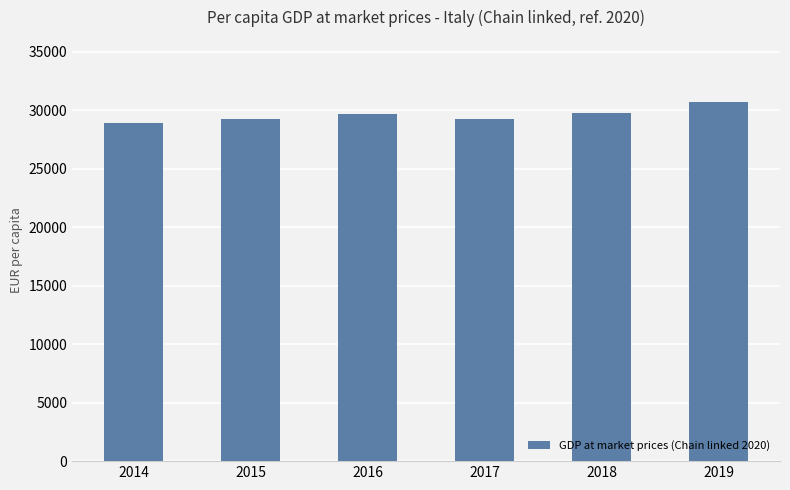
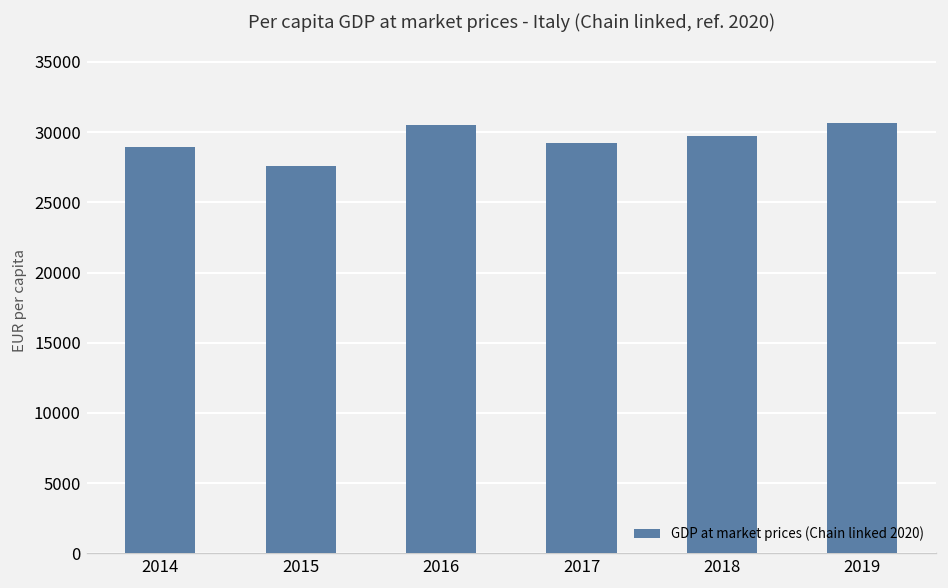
  {
    "2014": 28900,
-   "2015": 29200,
-   "2016": 29600,
+   "2015": 27600,
+   "2016": 30500,
    "2017": 29200,
    "2018": 29700,
    "2019": 30700
  }
